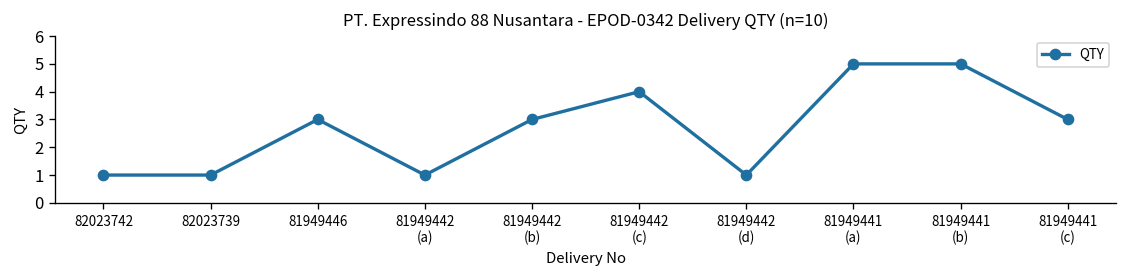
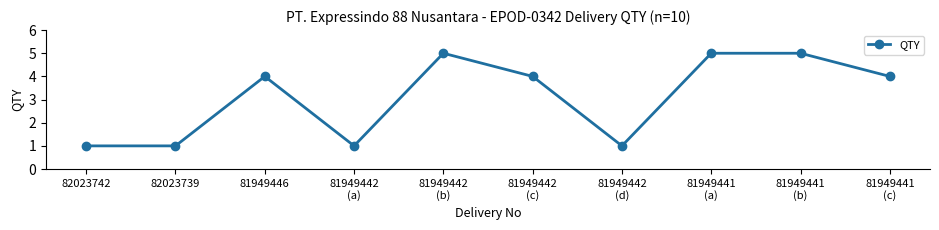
  {
    "82023742": 1,
    "82023739": 1,
-   "81949446": 3,
+   "81949446": 4,
    "81949442 (a)": 1,
-   "81949442 (b)": 3,
+   "81949442 (b)": 5,
    "81949442 (c)": 4,
    "81949442 (d)": 1,
    "81949441 (a)": 5,
    "81949441 (b)": 5,
-   "81949441 (c)": 3
+   "81949441 (c)": 4
  }
